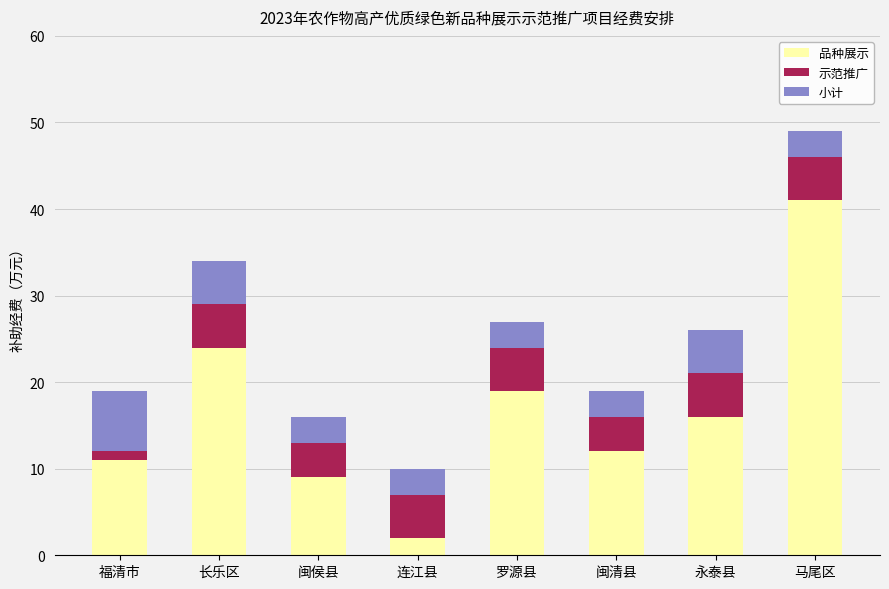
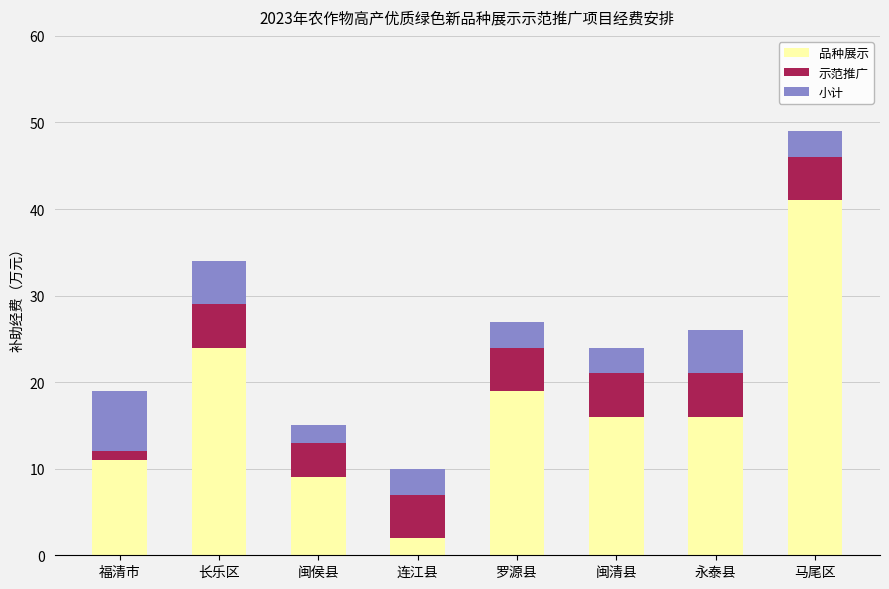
  {
    "品种展示": {
      "福清市": 11,
      "长乐区": 24,
      "闽侯县": 9,
      "连江县": 2,
      "罗源县": 19,
-     "闽清县": 12,
+     "闽清县": 16,
      "永泰县": 16,
      "马尾区": 41
    },
    "示范推广": {
      "福清市": 1,
      "长乐区": 5,
      "闽侯县": 4,
      "连江县": 5,
      "罗源县": 5,
-     "闽清县": 4,
+     "闽清县": 5,
      "永泰县": 5,
      "马尾区": 5
    },
    "小计": {
      "福清市": 7,
      "长乐区": 5,
-     "闽侯县": 3,
+     "闽侯县": 2,
      "连江县": 3,
      "罗源县": 3,
      "闽清县": 3,
      "永泰县": 5,
      "马尾区": 3
    }
  }
